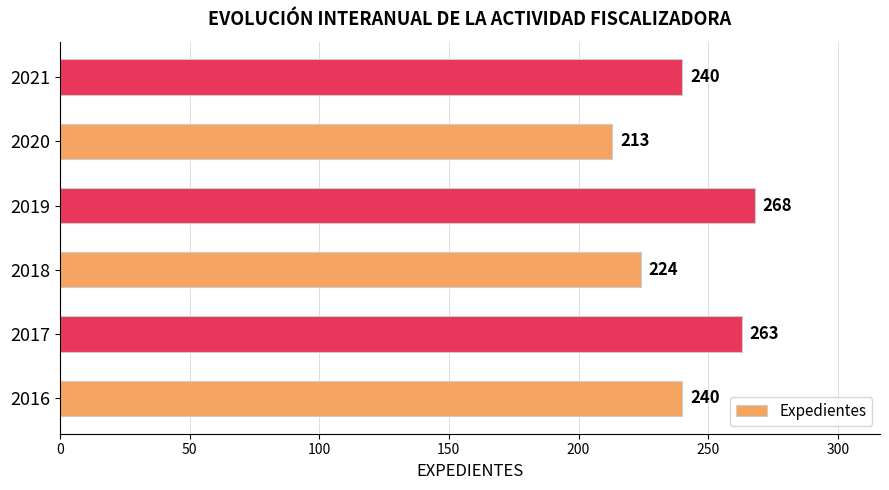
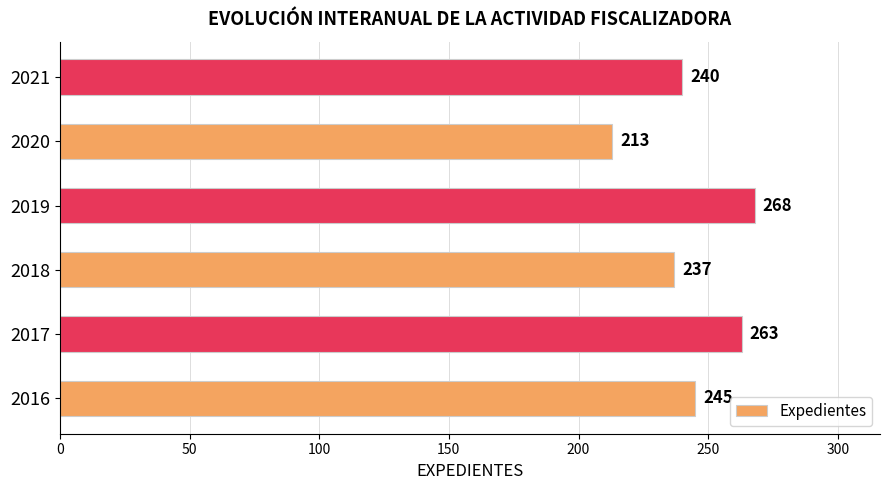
  {
    "2021": 240,
    "2020": 213,
    "2019": 268,
-   "2018": 224,
+   "2018": 237,
    "2017": 263,
-   "2016": 240
+   "2016": 245
  }
